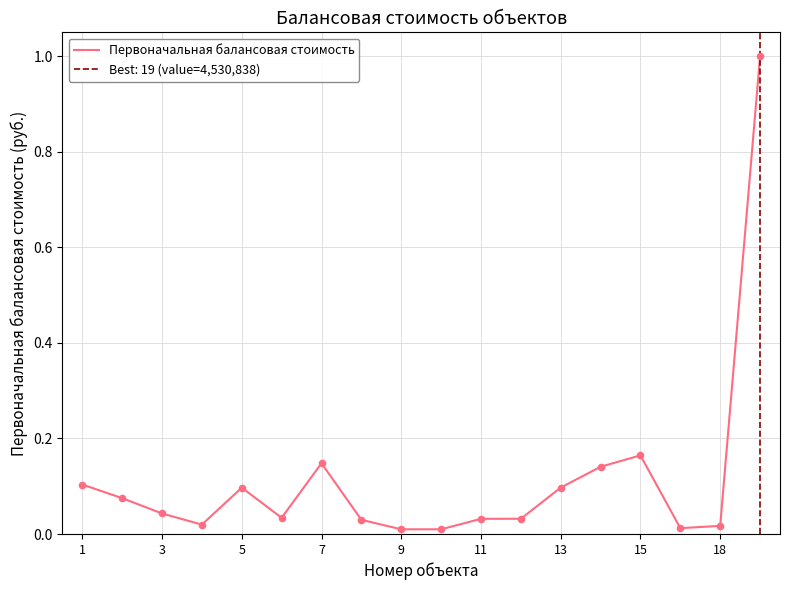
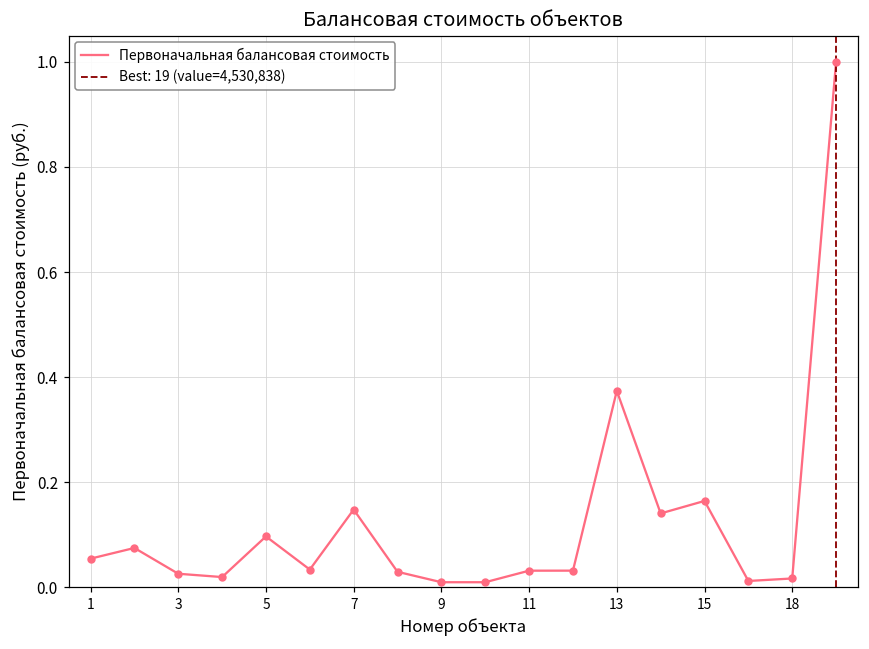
  {
-   "1": 0.10,
-   "3": 0.04,
+   "1": 0.05,
+   "3": 0.03,
    "5": 0.10,
    "7": 0.15,
    "9": 0.01,
    "11": 0.03,
-   "13": 0.10,
+   "13": 0.37,
    "15": 0.16,
    "18": 0.02
  }
